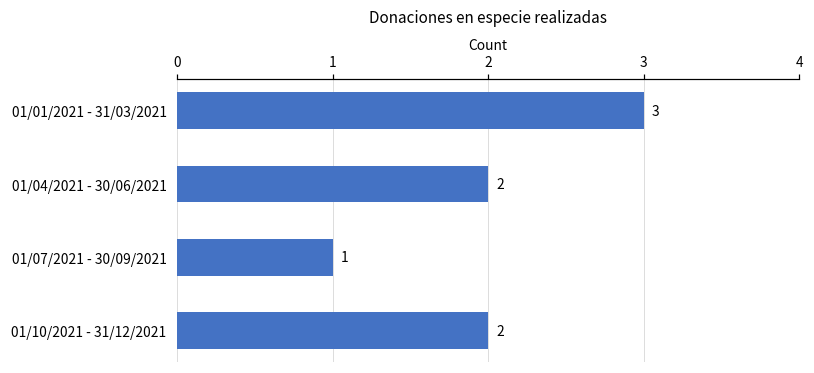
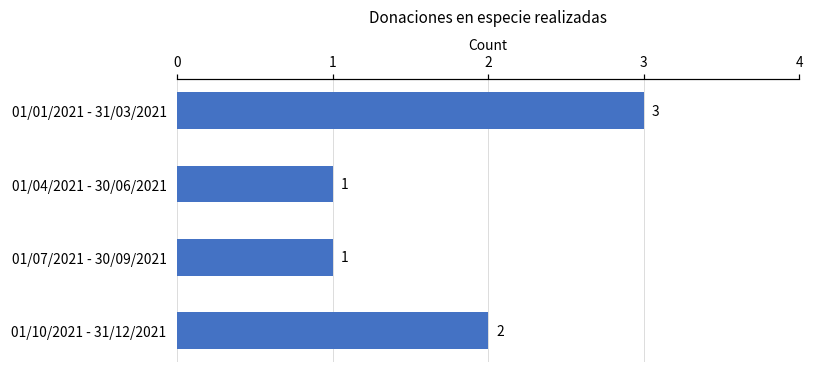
  {
    "01/01/2021 - 31/03/2021": 3,
-   "01/04/2021 - 30/06/2021": 2,
+   "01/04/2021 - 30/06/2021": 1,
    "01/07/2021 - 30/09/2021": 1,
    "01/10/2021 - 31/12/2021": 2
  }
